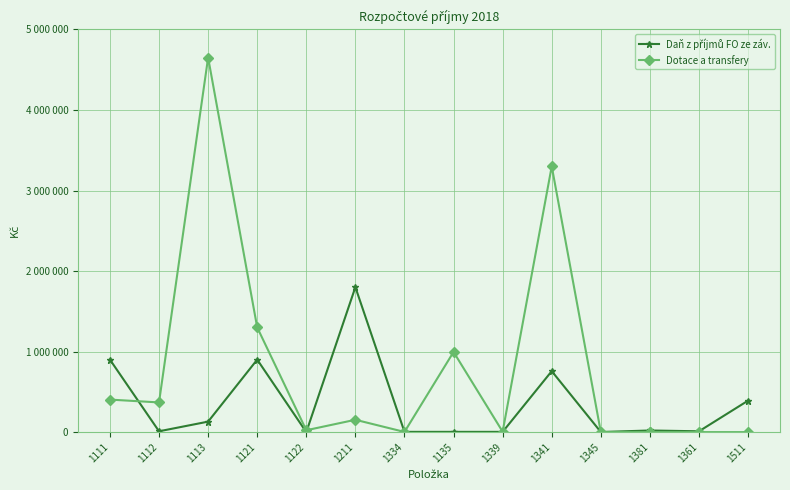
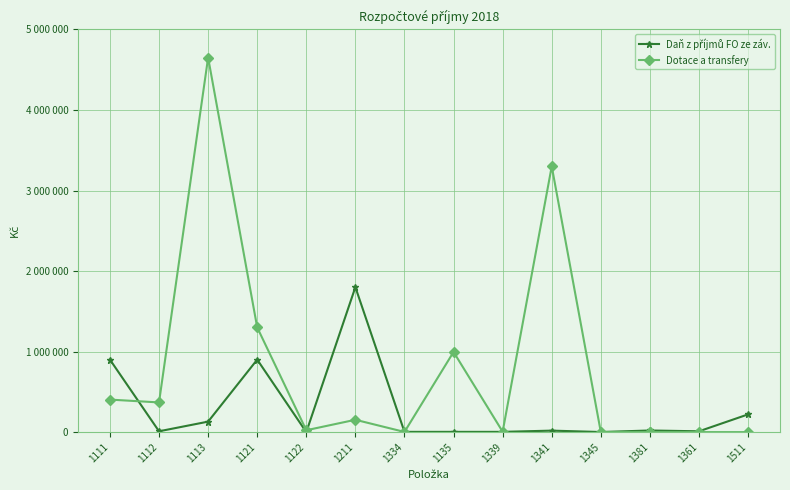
  {
    "Daň z příjmů FO ze záv.": {
      "1111": 900000,
      "1112": 0,
      "1113": 100000,
      "1121": 900000,
      "1211": 1800000,
      "1135": 0,
-     "1341": 800000,
-     "1511": 400000
+     "1341": 0,
+     "1511": 200000
    },
    "Dotace a transfery": {
      "1111": 400000,
      "1112": 400000,
      "1113": 4700000,
      "1121": 1300000,
      "1211": 200000,
      "1135": 1000000,
      "1341": 3300000,
      "1511": 0
    }
  }
